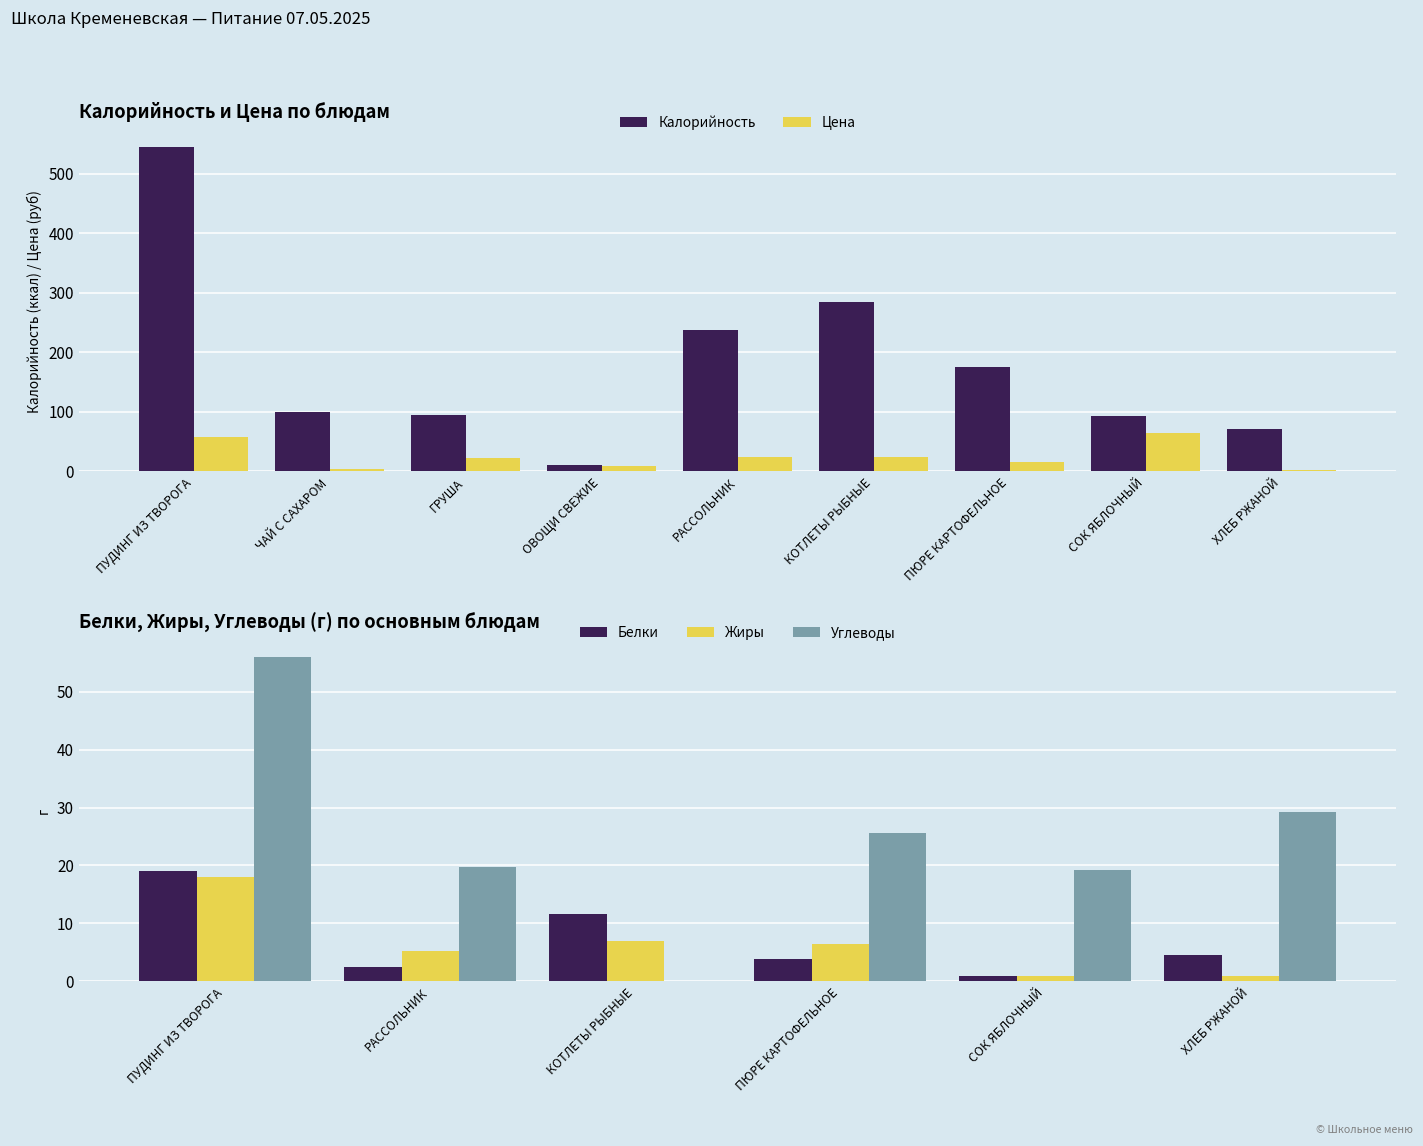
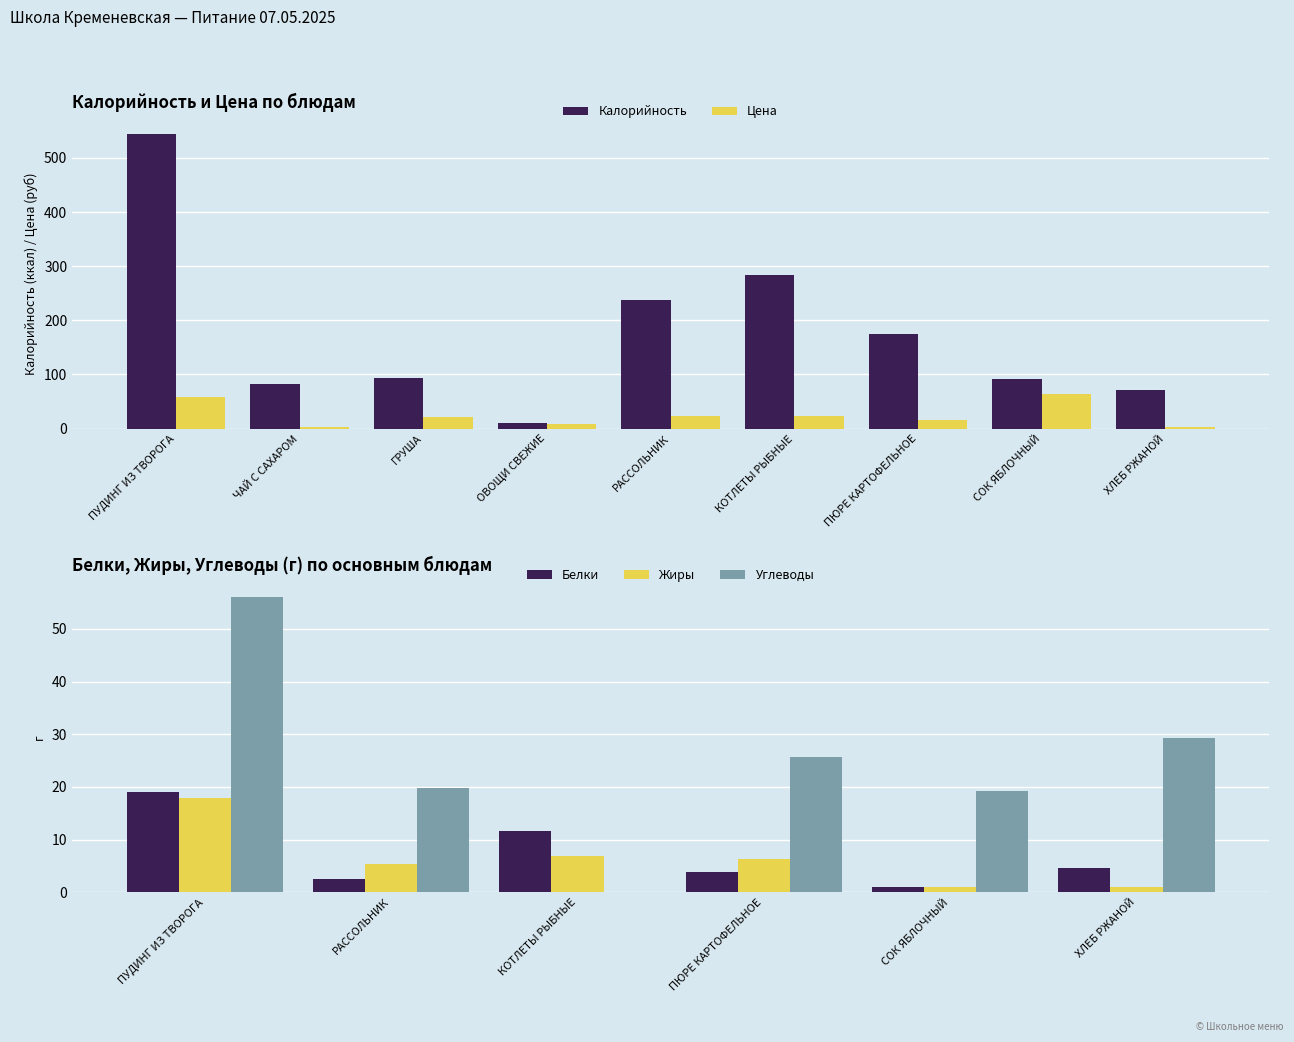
  {
    "Калорийность и Цена по блюдам": {
      "Калорийность": {
        "ПУДИНГ ИЗ ТВОРОГА": 550,
-       "ЧАЙ С САХАРОМ": 100,
+       "ЧАЙ С САХАРОМ": 80,
        "ГРУША": 90,
        "ОВОЩИ СВЕЖИЕ": 10,
        "РАССОЛЬНИК": 240,
        "КОТЛЕТЫ РЫБНЫЕ": 280,
        "ПЮРЕ КАРТОФЕЛЬНОЕ": 180,
        "СОК ЯБЛОЧНЫЙ": 90,
        "ХЛЕБ РЖАНОЙ": 70
      },
      "Цена": {
        "ПУДИНГ ИЗ ТВОРОГА": 60,
        "ГРУША": 20,
        "ОВОЩИ СВЕЖИЕ": 10,
        "РАССОЛЬНИК": 20,
        "КОТЛЕТЫ РЫБНЫЕ": 20,
        "ПЮРЕ КАРТОФЕЛЬНОЕ": 20,
        "СОК ЯБЛОЧНЫЙ": 60
      }
    },
    "Белки, Жиры, Углеводы (г) по основным блюдам": {
      "Белки": {
        "ПУДИНГ ИЗ ТВОРОГА": 19,
        "РАССОЛЬНИК": 3,
        "КОТЛЕТЫ РЫБНЫЕ": 12,
        "ПЮРЕ КАРТОФЕЛЬНОЕ": 4,
        "СОК ЯБЛОЧНЫЙ": 1,
        "ХЛЕБ РЖАНОЙ": 5
      },
      "Жиры": {
        "ПУДИНГ ИЗ ТВОРОГА": 18,
        "РАССОЛЬНИК": 5,
        "КОТЛЕТЫ РЫБНЫЕ": 7,
        "ПЮРЕ КАРТОФЕЛЬНОЕ": 6,
        "СОК ЯБЛОЧНЫЙ": 1,
        "ХЛЕБ РЖАНОЙ": 1
      },
      "Углеводы": {
        "ПУДИНГ ИЗ ТВОРОГА": 56,
        "РАССОЛЬНИК": 20,
        "КОТЛЕТЫ РЫБНЫЕ": 0,
        "ПЮРЕ КАРТОФЕЛЬНОЕ": 26,
        "СОК ЯБЛОЧНЫЙ": 19,
        "ХЛЕБ РЖАНОЙ": 29
      }
    }
  }
